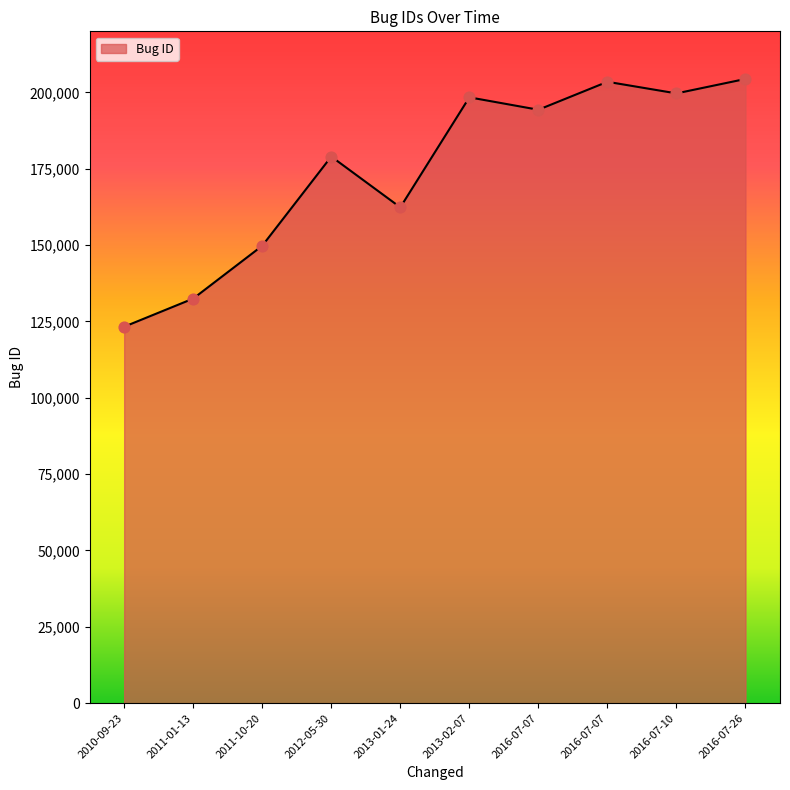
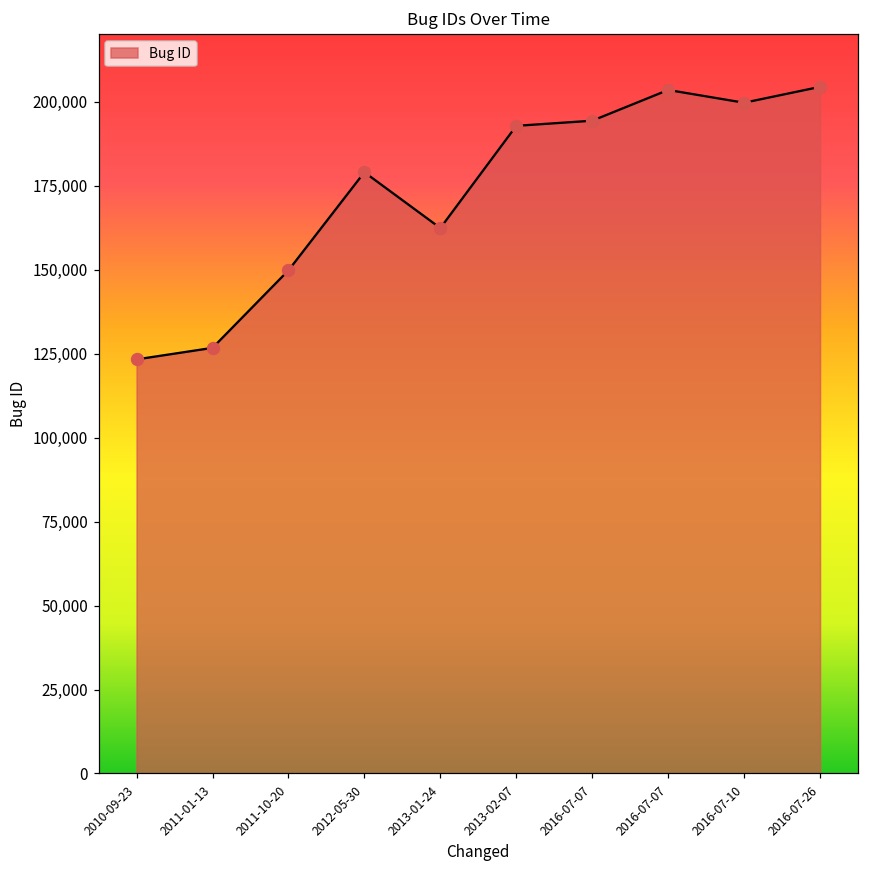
  {
    "2010-09-23": "123,000",
-   "2011-01-13": "132,000",
+   "2011-01-13": "127,000",
    "2011-10-20": "150,000",
    "2012-05-30": "179,000",
    "2013-01-24": "162,000",
-   "2013-02-07": "198,000",
+   "2013-02-07": "193,000",
    "2016-07-10": "200,000",
    "2016-07-26": "204,000"
  }
